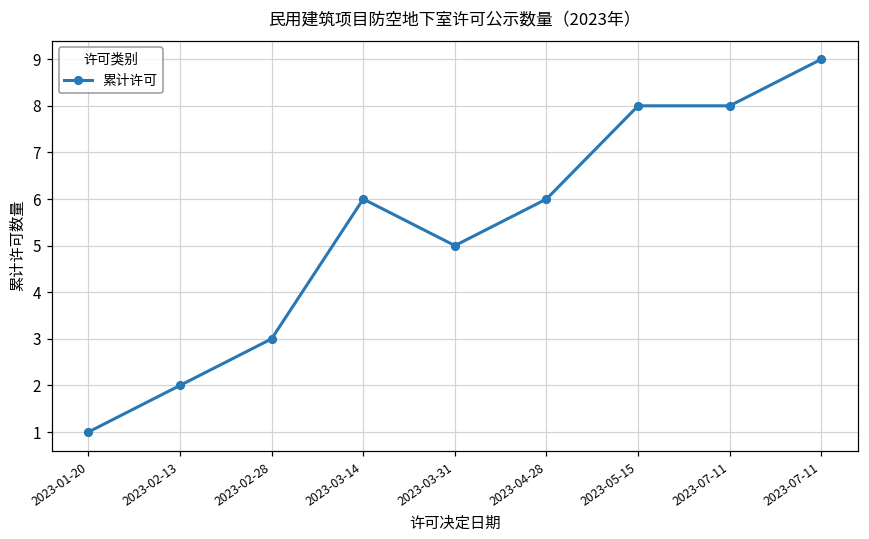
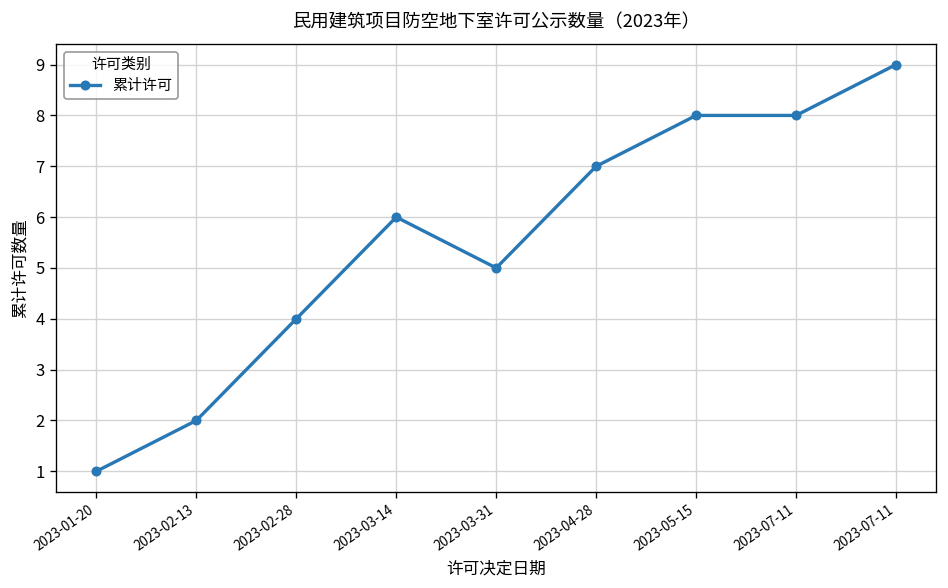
  {
    "2023-01-20": 1,
    "2023-02-13": 2,
-   "2023-02-28": 3,
+   "2023-02-28": 4,
    "2023-03-14": 6,
    "2023-03-31": 5,
-   "2023-04-28": 6,
+   "2023-04-28": 7,
    "2023-05-15": 8
  }
